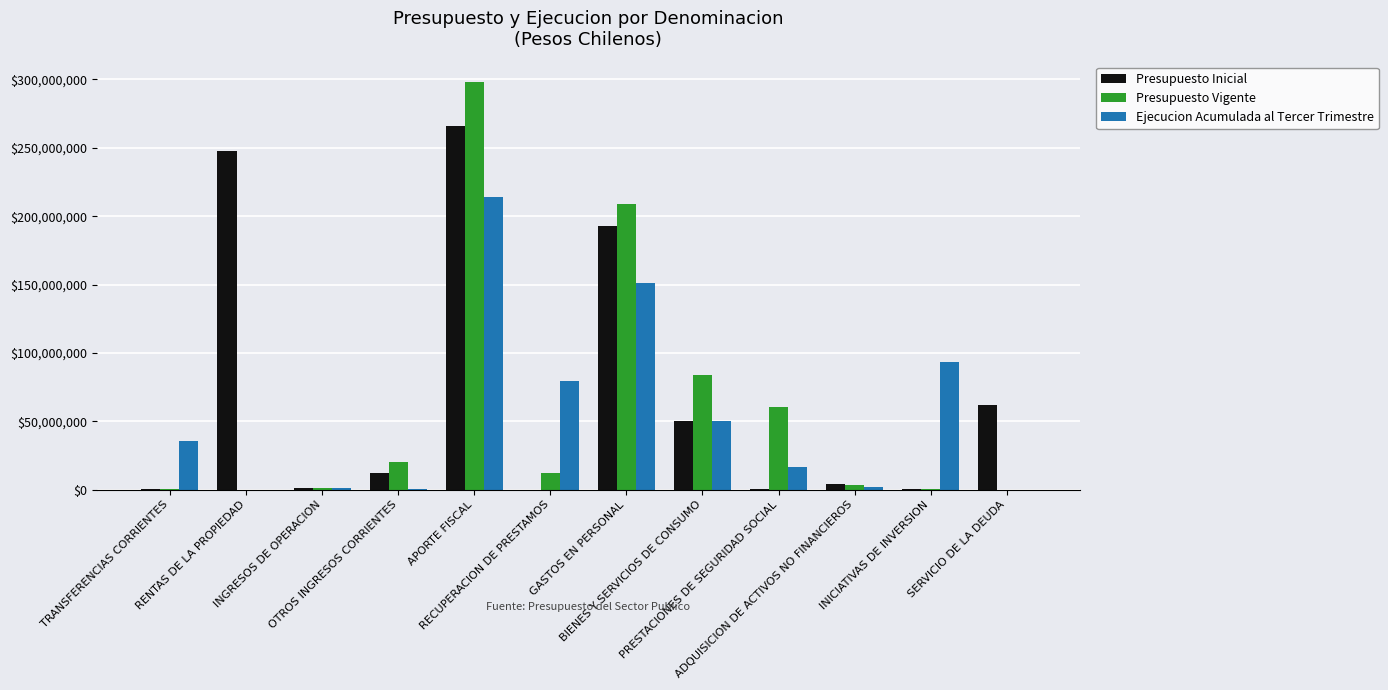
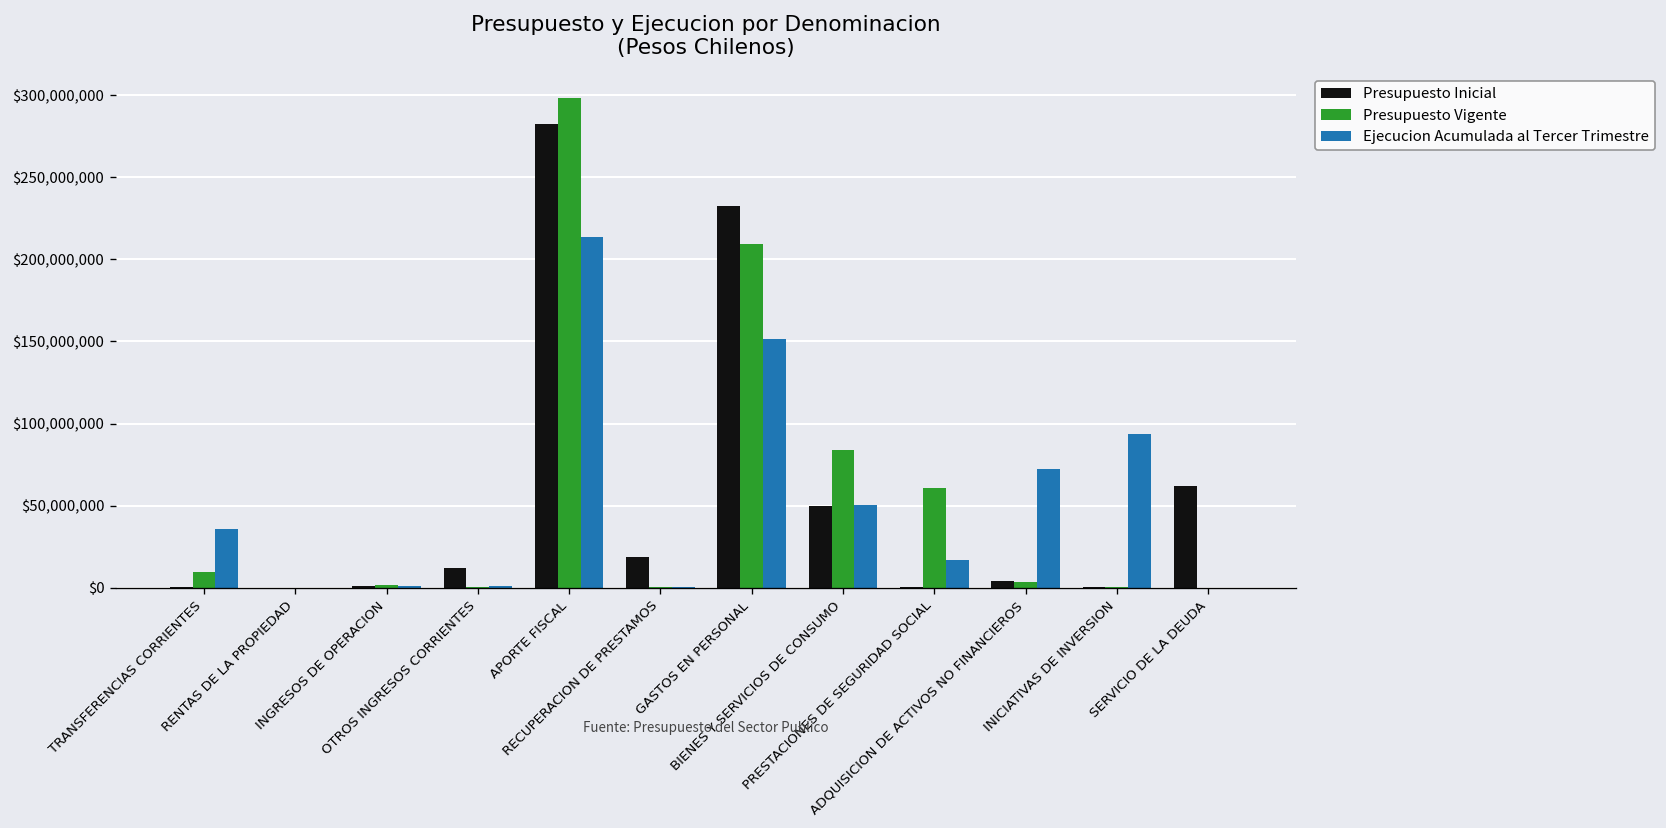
  {
    "Presupuesto Inicial": {
-     "RENTAS DE LA PROPIEDAD": "$248,000,000",
+     "RENTAS DE LA PROPIEDAD": "$0",
      "OTROS INGRESOS CORRIENTES": "$12,000,000",
-     "APORTE FISCAL": "$266,000,000",
-     "RECUPERACION DE PRESTAMOS": "$0",
-     "GASTOS EN PERSONAL": "$193,000,000",
+     "APORTE FISCAL": "$283,000,000",
+     "RECUPERACION DE PRESTAMOS": "$19,000,000",
+     "GASTOS EN PERSONAL": "$233,000,000",
      "BIENES Y SERVICIOS DE CONSUMO": "$50,000,000",
      "ADQUISICION DE ACTIVOS NO FINANCIEROS": "$4,000,000",
      "SERVICIO DE LA DEUDA": "$62,000,000"
    },
    "Presupuesto Vigente": {
-     "TRANSFERENCIAS CORRIENTES": "$1,000,000",
-     "OTROS INGRESOS CORRIENTES": "$20,000,000",
+     "TRANSFERENCIAS CORRIENTES": "$10,000,000",
+     "OTROS INGRESOS CORRIENTES": "$0",
      "APORTE FISCAL": "$298,000,000",
-     "RECUPERACION DE PRESTAMOS": "$12,000,000",
+     "RECUPERACION DE PRESTAMOS": "$0",
      "GASTOS EN PERSONAL": "$209,000,000",
      "BIENES Y SERVICIOS DE CONSUMO": "$84,000,000",
      "PRESTACIONES DE SEGURIDAD SOCIAL": "$61,000,000",
      "ADQUISICION DE ACTIVOS NO FINANCIEROS": "$3,000,000"
    },
    "Ejecucion Acumulada al Tercer Trimestre": {
      "TRANSFERENCIAS CORRIENTES": "$36,000,000",
      "APORTE FISCAL": "$214,000,000",
-     "RECUPERACION DE PRESTAMOS": "$79,000,000",
+     "RECUPERACION DE PRESTAMOS": "$0",
      "GASTOS EN PERSONAL": "$151,000,000",
      "BIENES Y SERVICIOS DE CONSUMO": "$50,000,000",
      "PRESTACIONES DE SEGURIDAD SOCIAL": "$17,000,000",
-     "ADQUISICION DE ACTIVOS NO FINANCIEROS": "$2,000,000",
+     "ADQUISICION DE ACTIVOS NO FINANCIEROS": "$73,000,000",
      "INICIATIVAS DE INVERSION": "$94,000,000",
      "SERVICIO DE LA DEUDA": "$0"
    }
  }
